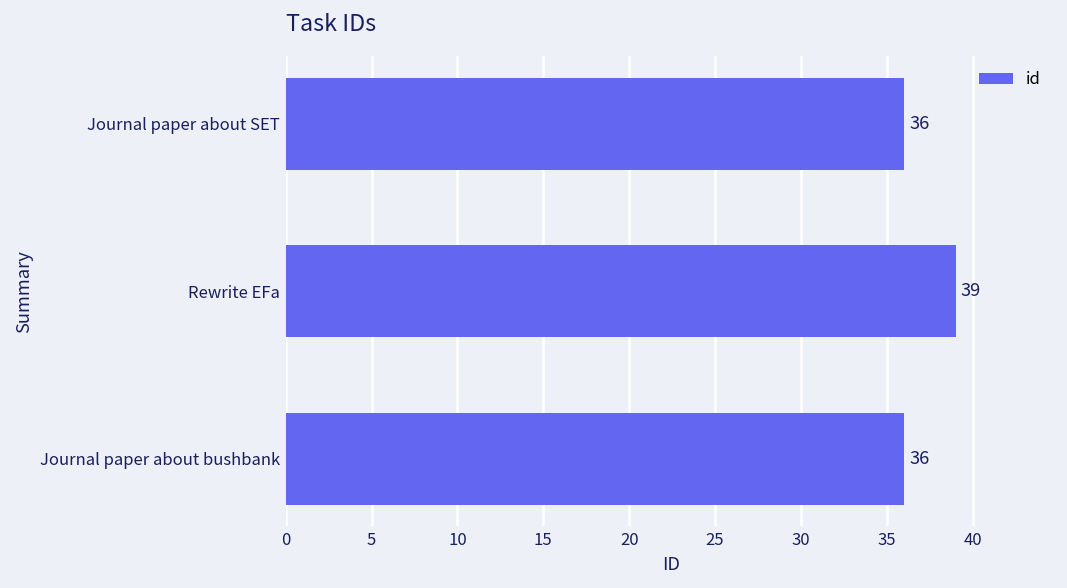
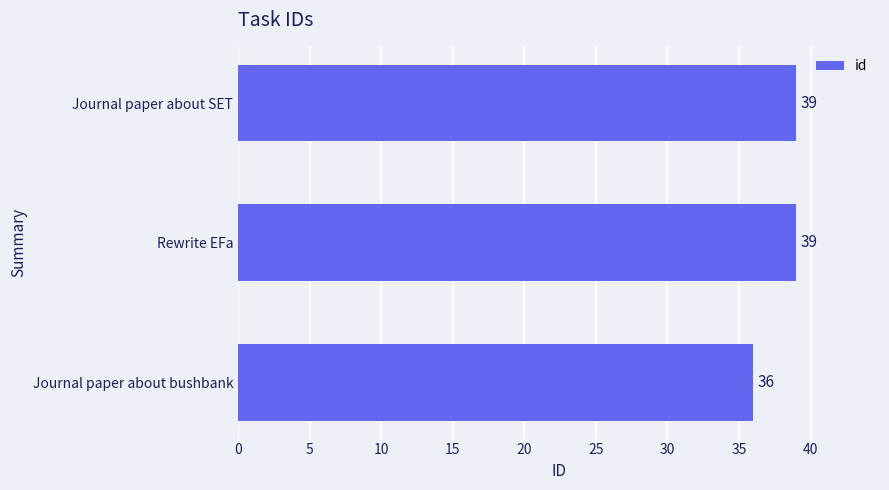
  {
-   "Journal paper about SET": 36,
+   "Journal paper about SET": 39,
    "Rewrite EFa": 39,
    "Journal paper about bushbank": 36
  }
